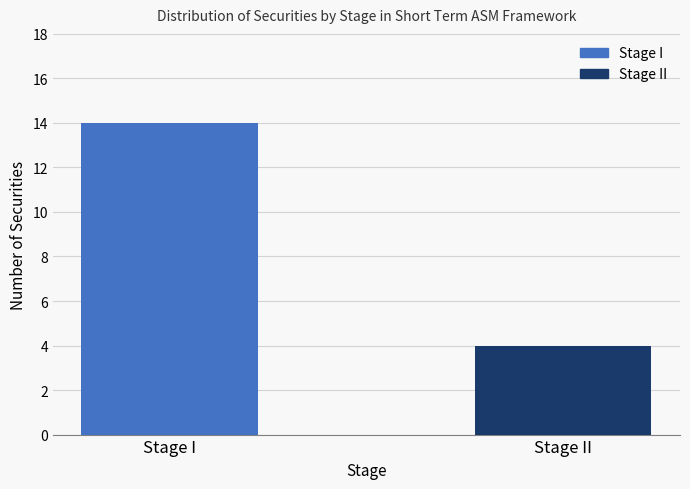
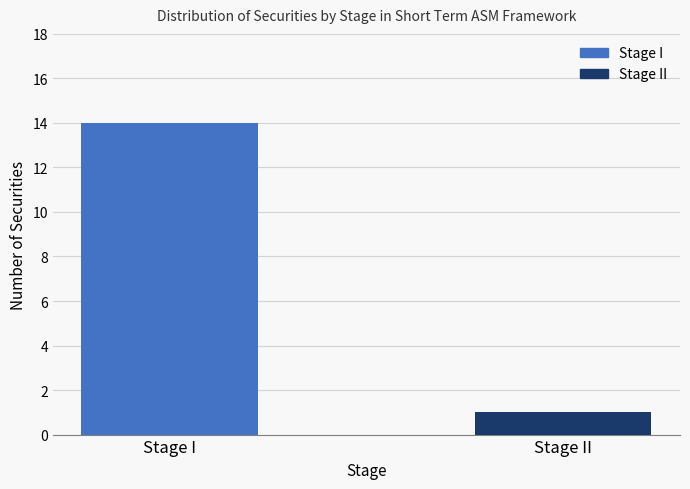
  {
    "Stage I": 14,
-   "Stage II": 4
+   "Stage II": 1
  }
